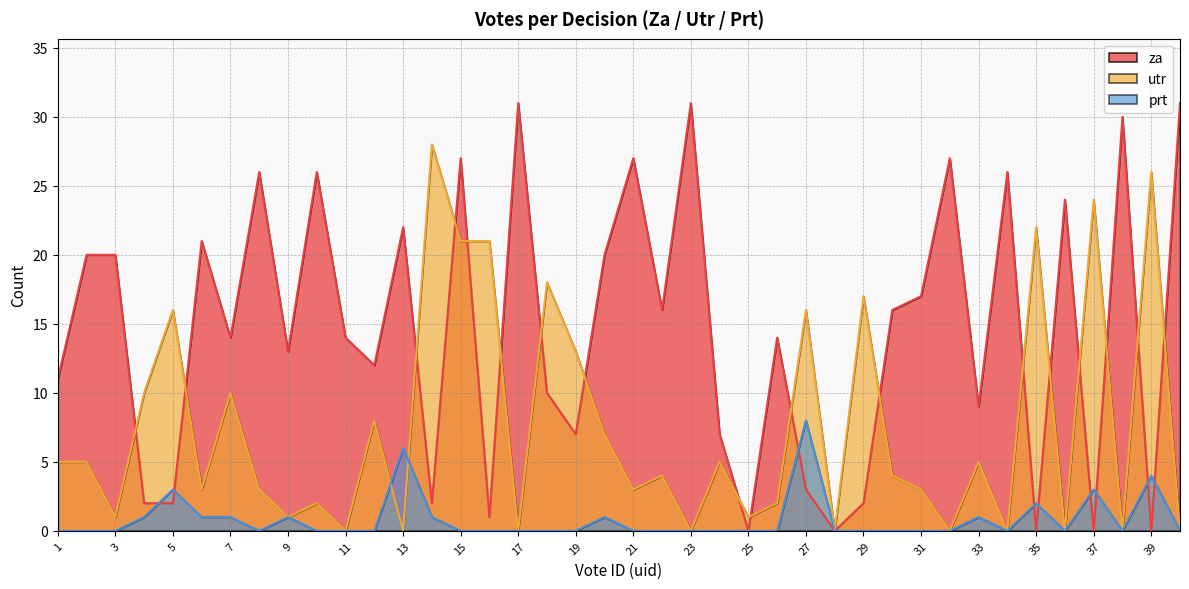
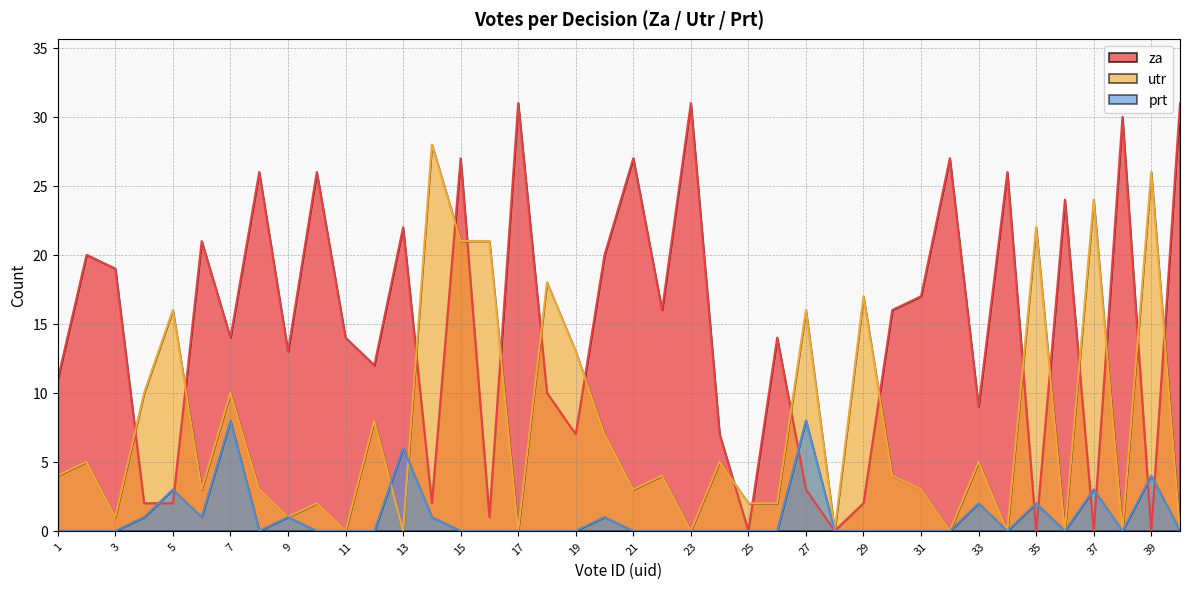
  {
    "za": {
      "1": 11,
-     "3": 20,
+     "3": 19,
      "5": 2,
      "7": 14,
      "9": 13,
      "11": 14,
      "13": 22,
      "15": 27,
      "17": 31,
      "19": 7,
      "21": 27,
      "23": 31,
      "27": 3,
      "29": 2,
      "31": 17,
      "33": 9,
      "35": 0,
      "37": 0,
      "39": 0
    },
    "utr": {
-     "1": 5,
+     "1": 4,
      "3": 1,
      "5": 16,
      "7": 10,
      "13": 0,
      "15": 21,
      "19": 13,
      "21": 3,
-     "25": 1,
+     "25": 2,
      "27": 16,
      "29": 17,
      "31": 3,
      "33": 5,
      "35": 22,
      "37": 24,
      "39": 26
    },
    "prt": {
      "1": 0,
      "3": 0,
      "5": 3,
-     "7": 1,
+     "7": 8,
      "13": 6,
      "15": 0,
      "19": 0,
      "21": 0,
      "27": 8,
      "29": 0,
      "31": 0,
-     "33": 1,
+     "33": 2,
      "35": 2,
      "37": 3,
      "39": 4
    }
  }
